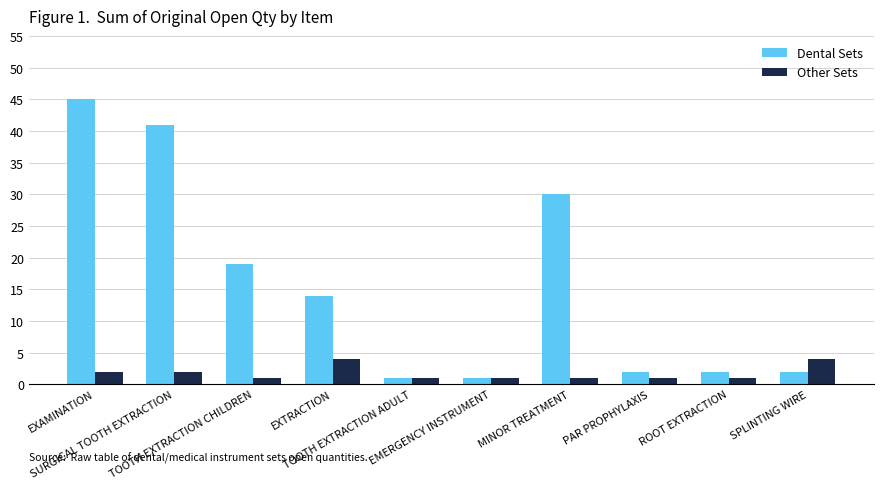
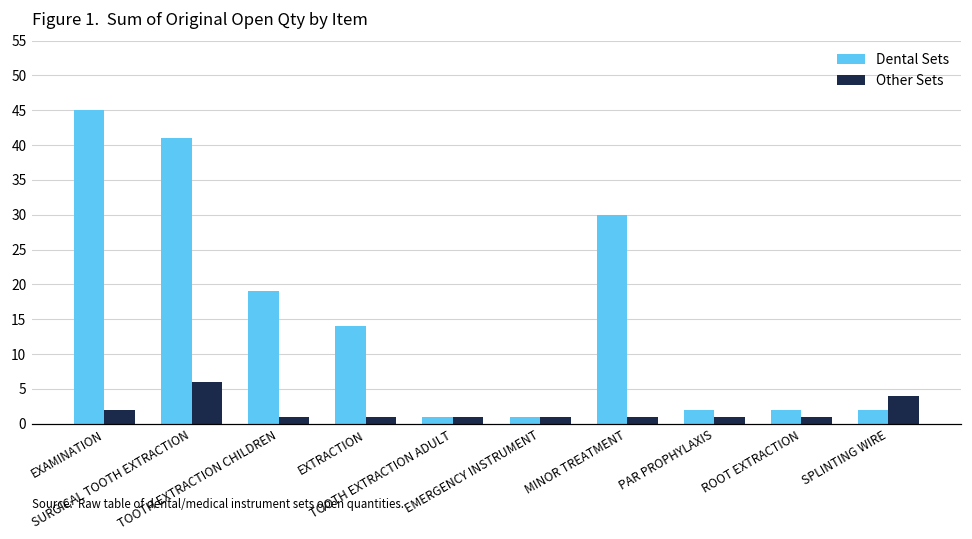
  {
    "Dental Sets": {
      "EXAMINATION": 45,
      "SURGICAL TOOTH EXTRACTION": 41,
      "TOOTH EXTRACTION CHILDREN": 19,
      "EXTRACTION": 14,
      "TOOTH EXTRACTION ADULT": 1,
      "EMERGENCY INSTRUMENT": 1,
      "MINOR TREATMENT": 30,
      "PAR PROPHYLAXIS": 2,
      "ROOT EXTRACTION": 2,
      "SPLINTING WIRE": 2
    },
    "Other Sets": {
      "EXAMINATION": 2,
-     "SURGICAL TOOTH EXTRACTION": 2,
+     "SURGICAL TOOTH EXTRACTION": 6,
      "TOOTH EXTRACTION CHILDREN": 1,
-     "EXTRACTION": 4,
+     "EXTRACTION": 1,
      "TOOTH EXTRACTION ADULT": 1,
      "EMERGENCY INSTRUMENT": 1,
      "MINOR TREATMENT": 1,
      "PAR PROPHYLAXIS": 1,
      "ROOT EXTRACTION": 1,
      "SPLINTING WIRE": 4
    }
  }
